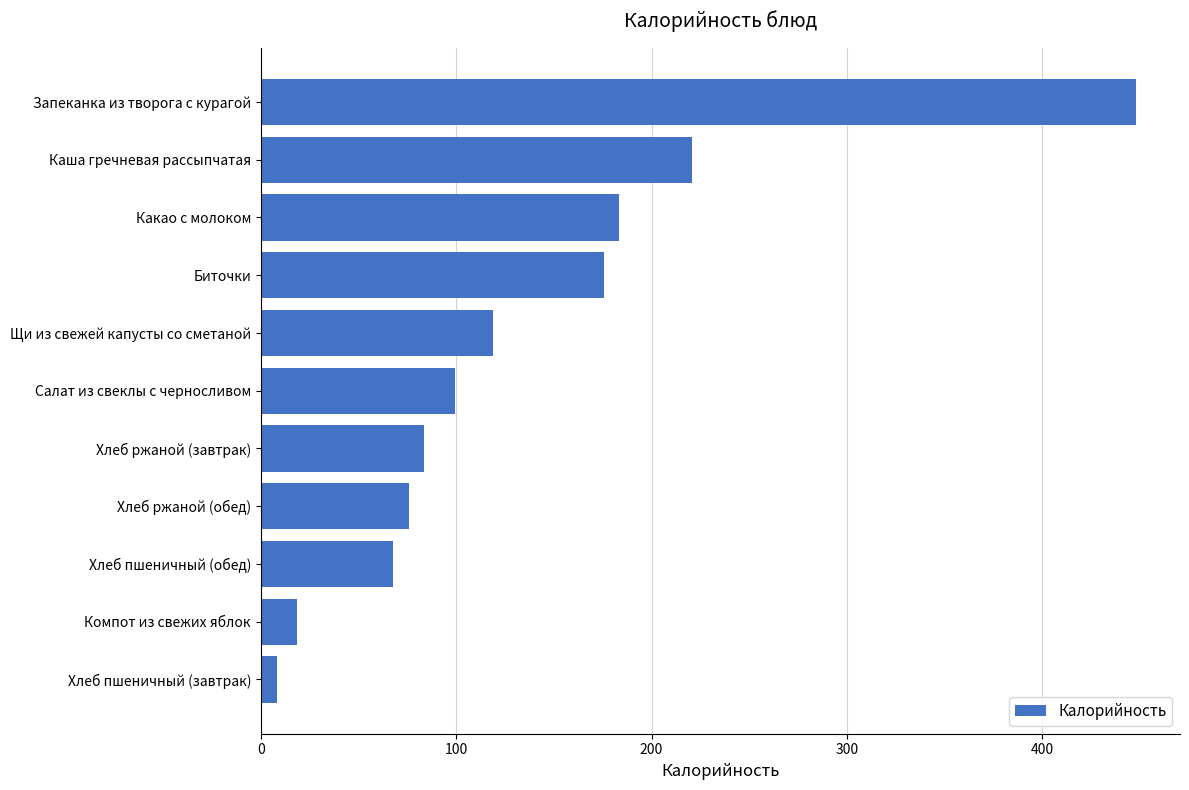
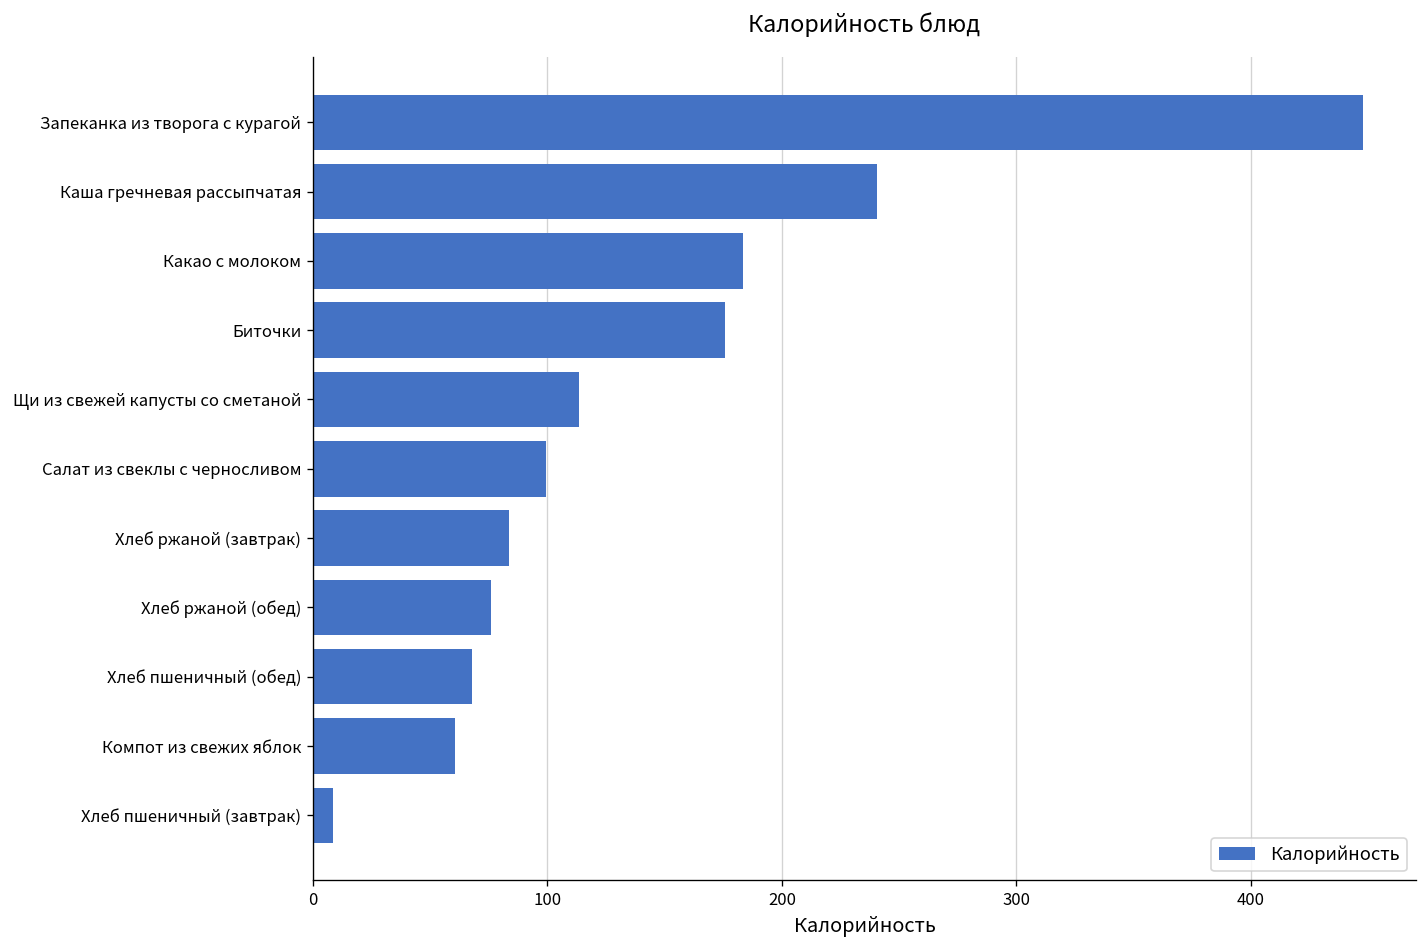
  {
    "Запеканка из творога с курагой": 448,
-   "Каша гречневая рассыпчатая": 221,
+   "Каша гречневая рассыпчатая": 241,
    "Какао с молоком": 183,
    "Биточки": 176,
-   "Щи из свежей капусты со сметаной": 119,
+   "Щи из свежей капусты со сметаной": 114,
    "Салат из свеклы с черносливом": 99,
    "Хлеб ржаной (завтрак)": 84,
    "Хлеб ржаной (обед)": 76,
    "Хлеб пшеничный (обед)": 68,
-   "Компот из свежих яблок": 19,
+   "Компот из свежих яблок": 61,
    "Хлеб пшеничный (завтрак)": 9
  }
